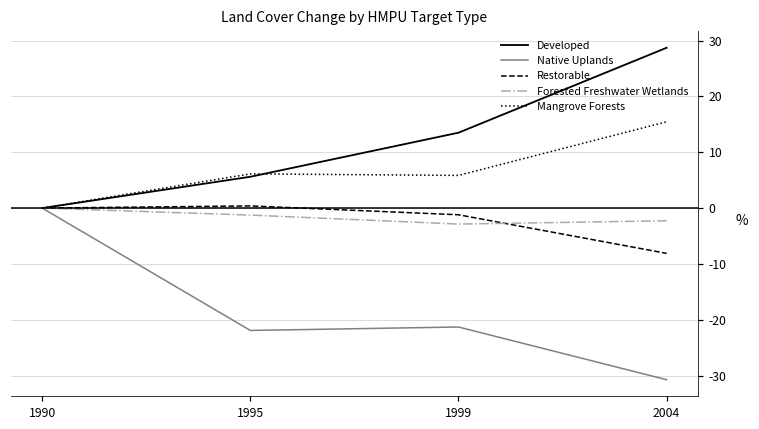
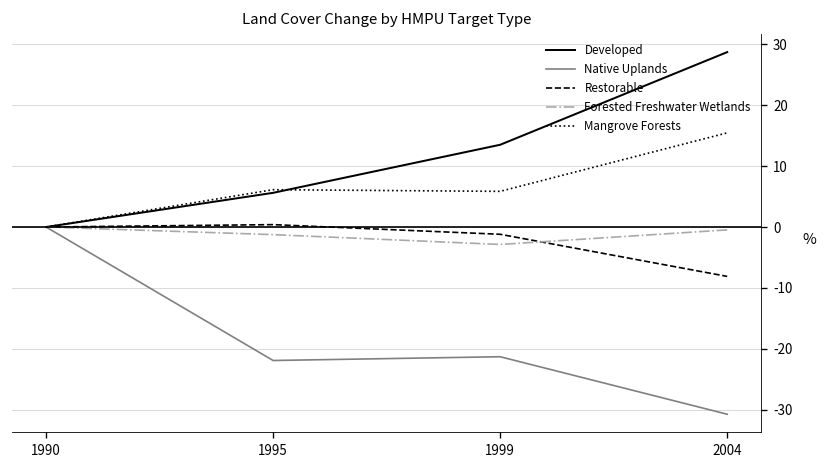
  {
    "Native Uplands": {
      "1995": -22,
      "1999": -21,
      "2004": -31
    },
    "Forested Freshwater Wetlands": {
      "1995": -1,
      "1999": -3,
-     "2004": -2
+     "2004": 0
    }
  }
